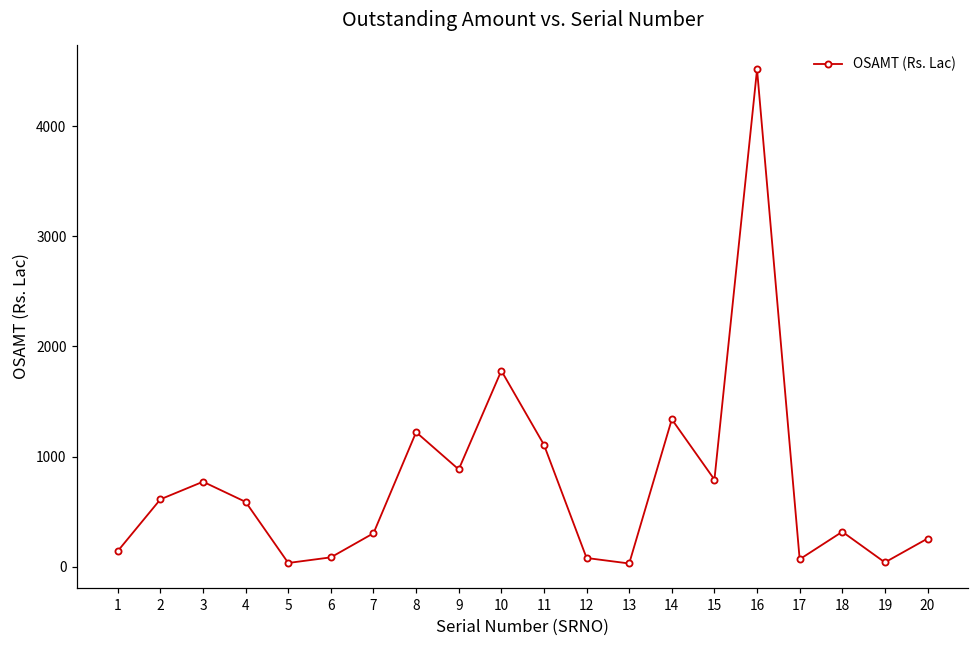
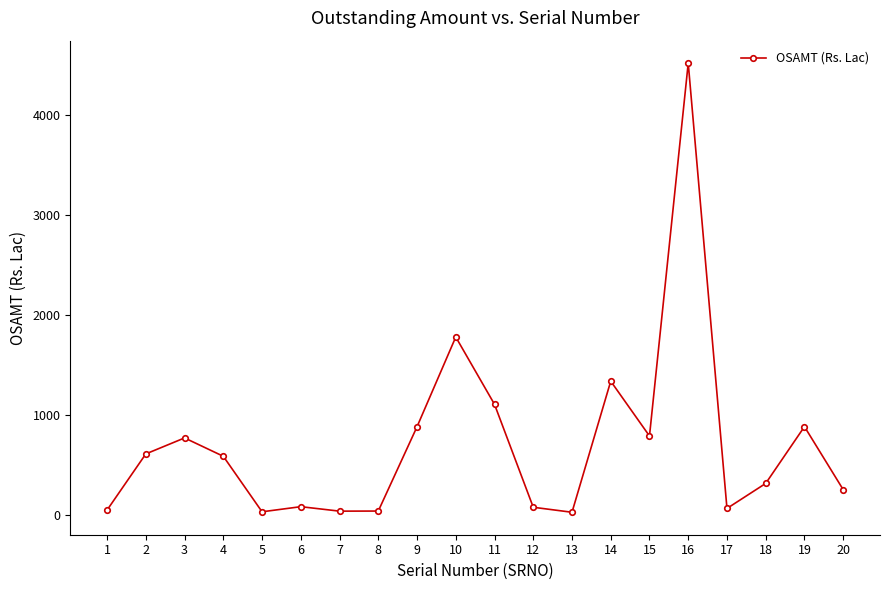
  {
-   "1": 140,
+   "1": 50,
    "2": 610,
    "3": 770,
    "4": 590,
    "5": 30,
    "6": 90,
-   "7": 300,
-   "8": 1220,
+   "7": 40,
+   "8": 40,
    "9": 880,
    "10": 1780,
    "11": 1110,
    "12": 80,
    "13": 30,
    "14": 1340,
    "15": 790,
    "16": 4520,
    "17": 70,
    "18": 320,
-   "19": 40,
+   "19": 880,
    "20": 260
  }
